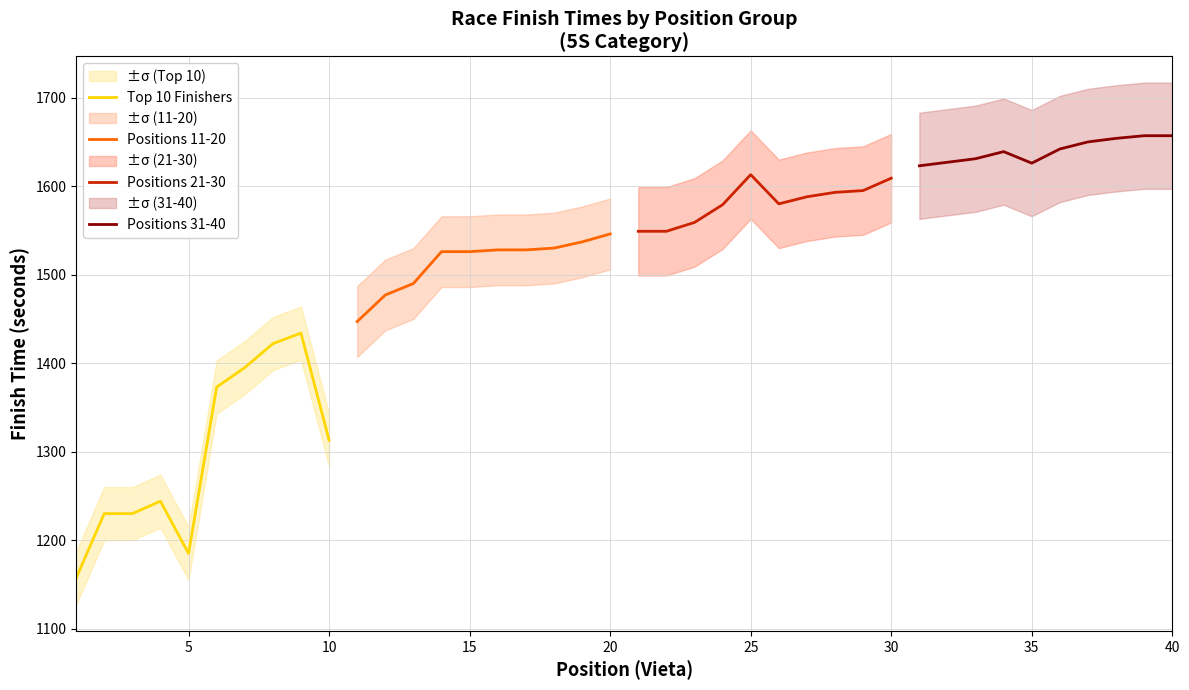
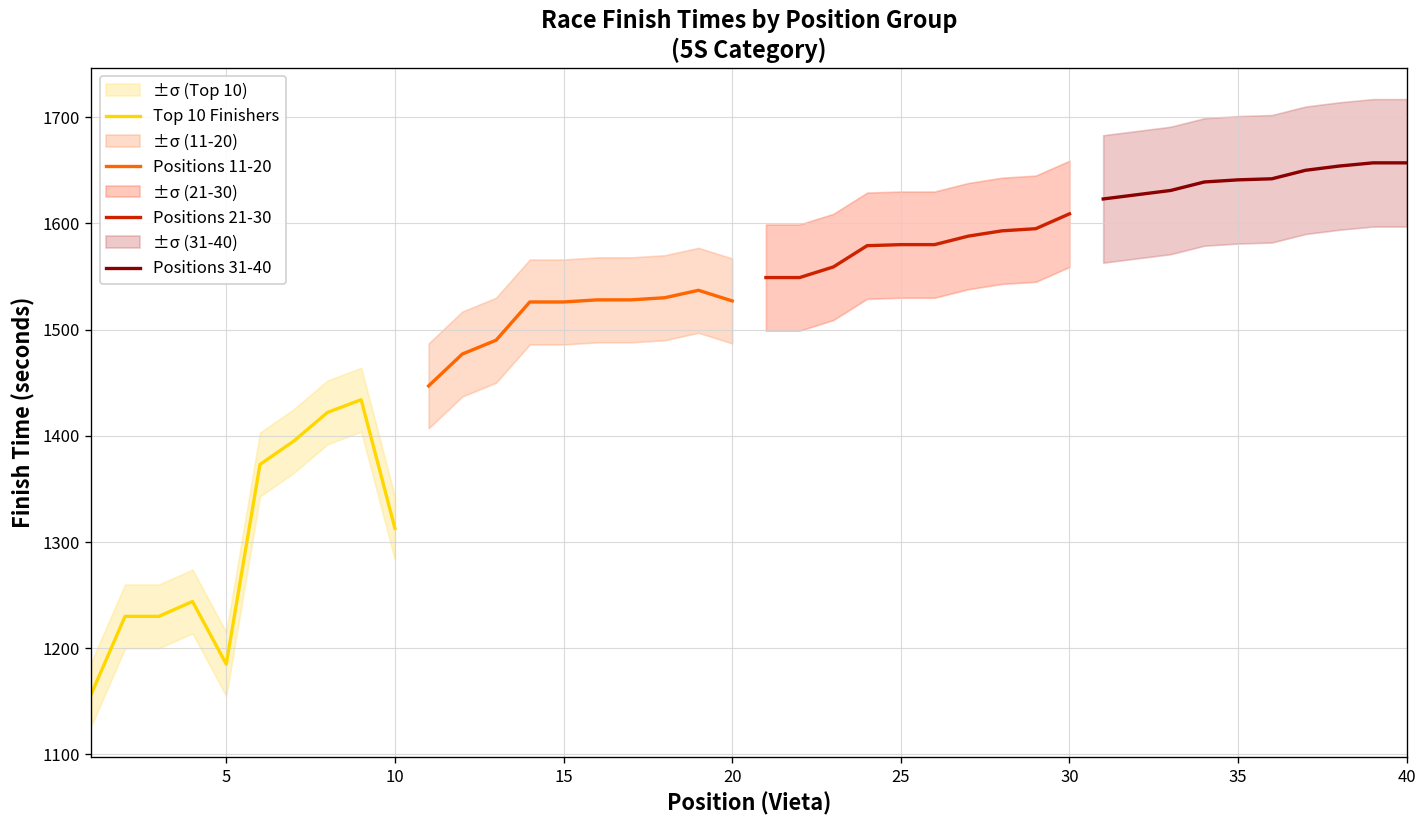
  {
    "Top 10 Finishers": {
      "5": 1190,
      "10": 1310
    },
    "Positions 11-20": {
      "15": 1530,
-     "20": 1550
+     "20": 1530
    },
    "Positions 21-30": {
-     "25": 1610,
+     "25": 1580,
      "30": 1610
    },
    "Positions 31-40": {
-     "35": 1630,
+     "35": 1640,
      "40": 1660
    }
  }
